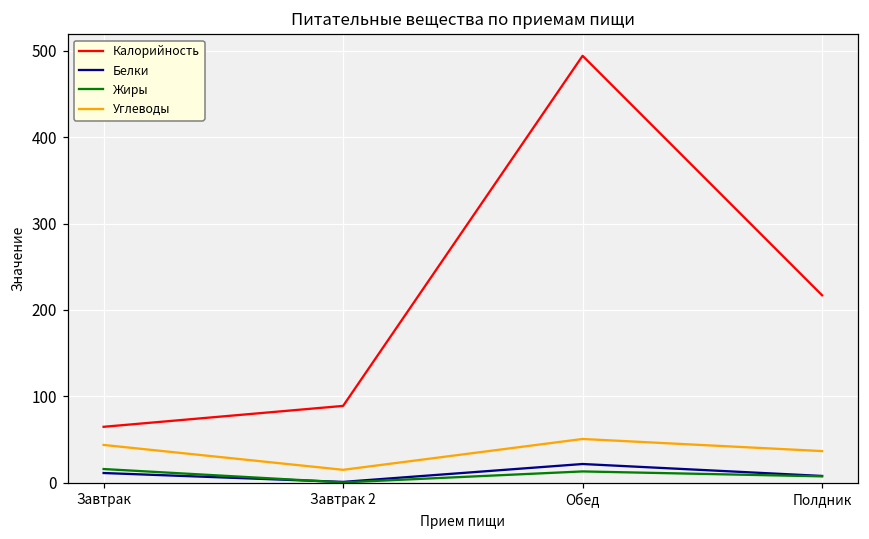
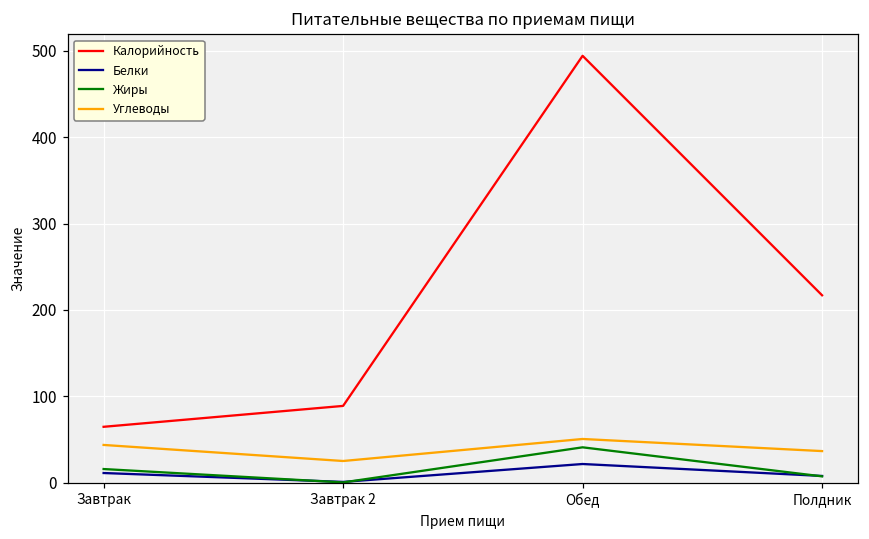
  {
    "Калорийность": {
      "Завтрак": 60,
      "Завтрак 2": 90,
      "Обед": 490,
      "Полдник": 220
    },
    "Белки": {
      "Завтрак": 10,
      "Обед": 20
    },
    "Жиры": {
      "Завтрак": 20,
-     "Обед": 10
+     "Обед": 40
    },
    "Углеводы": {
      "Завтрак": 40,
-     "Завтрак 2": 10,
+     "Завтрак 2": 30,
      "Обед": 50,
      "Полдник": 40
    }
  }
